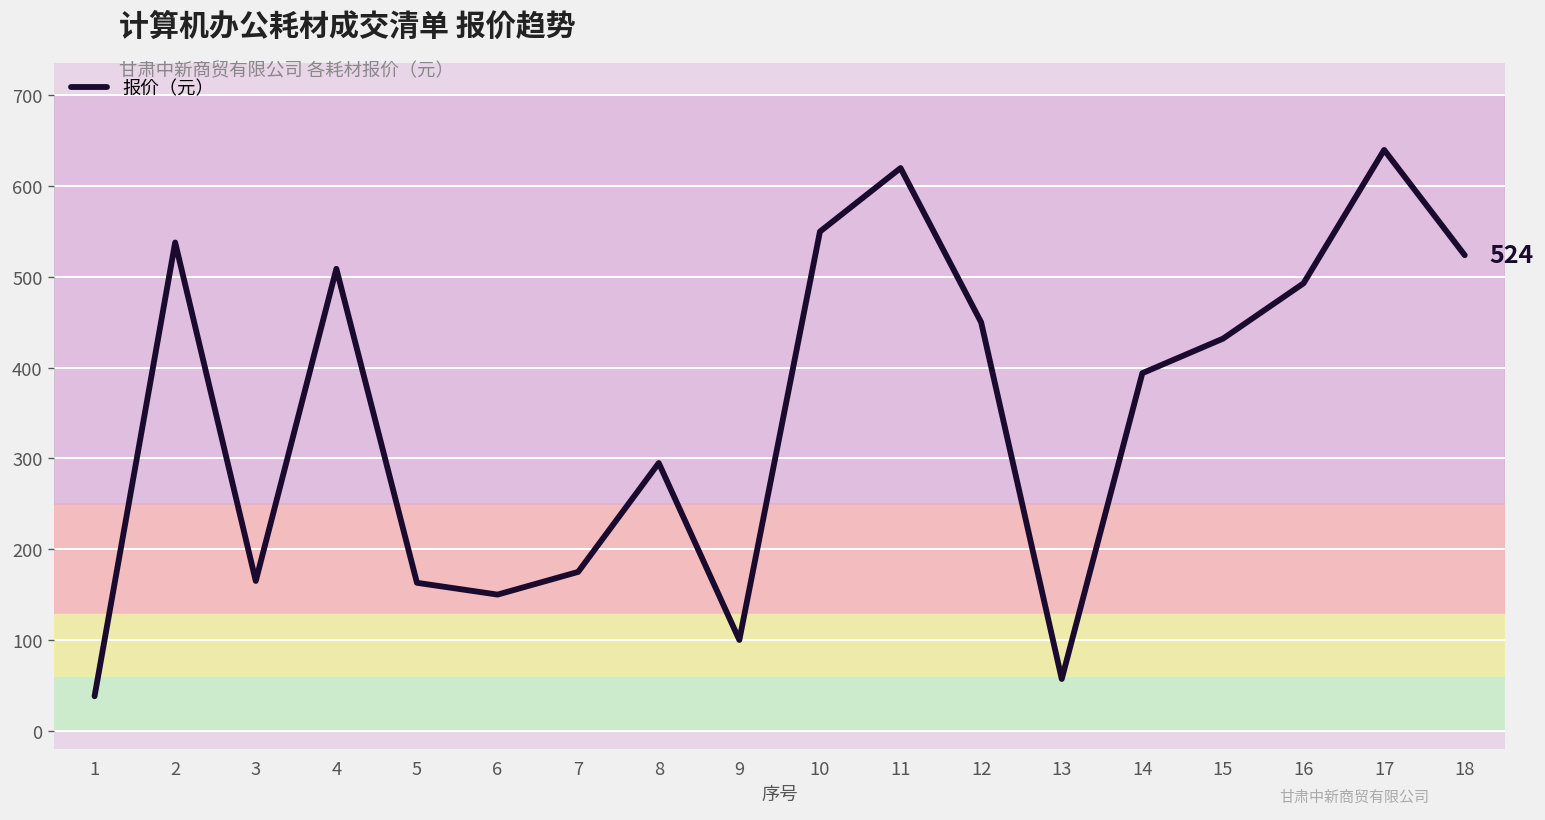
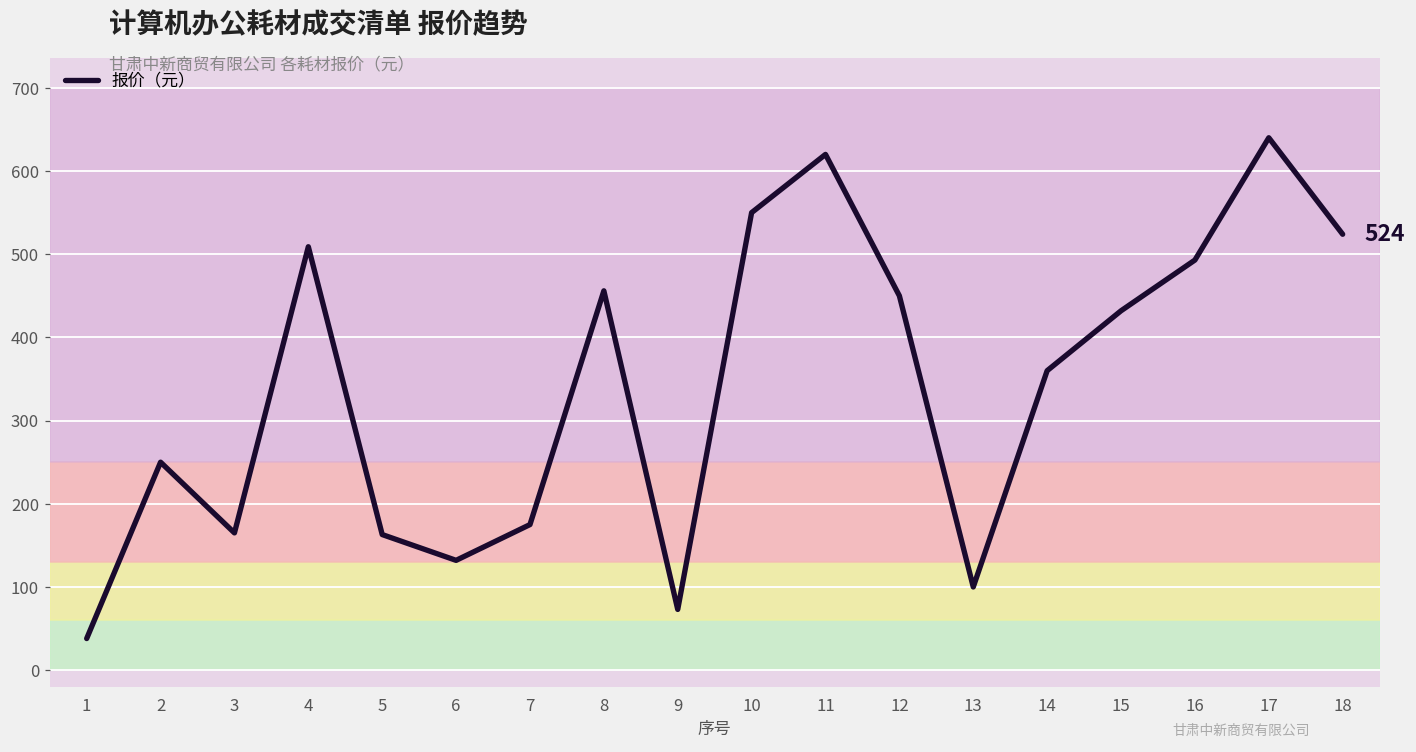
  {
    "1": 40,
-   "2": 540,
+   "2": 250,
    "3": 170,
    "4": 510,
    "5": 160,
-   "6": 150,
+   "6": 130,
    "7": 180,
-   "8": 300,
-   "9": 100,
+   "8": 460,
+   "9": 70,
    "10": 550,
    "11": 620,
    "12": 450,
-   "13": 60,
-   "14": 390,
+   "13": 100,
+   "14": 360,
    "15": 430,
    "16": 490,
    "17": 640
  }
